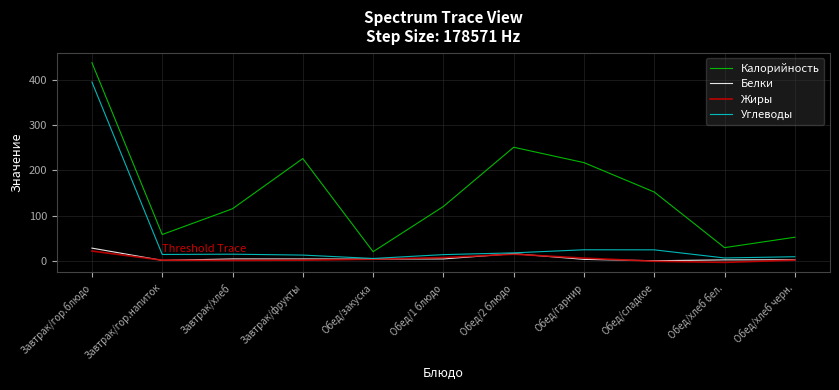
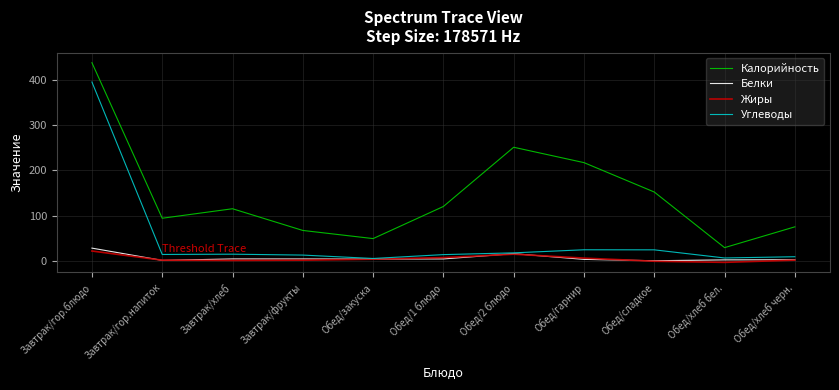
  {
    "Калорийность": {
      "Завтрак/гор.блюдо": 440,
-     "Завтрак/гор.напиток": 60,
+     "Завтрак/гор.напиток": 90,
      "Завтрак/хлеб": 120,
-     "Завтрак/фрукты": 230,
-     "Обед/закуска": 20,
+     "Завтрак/фрукты": 70,
+     "Обед/закуска": 50,
      "Обед/1 блюдо": 120,
      "Обед/2 блюдо": 250,
      "Обед/гарнир": 220,
      "Обед/сладкое": 150,
      "Обед/хлеб бел.": 30,
-     "Обед/хлеб черн.": 50
+     "Обед/хлеб черн.": 80
    },
    "Белки": {
      "Завтрак/гор.блюдо": 30
    },
    "Жиры": {
      "Завтрак/гор.блюдо": 20
    },
    "Углеводы": {
      "Завтрак/гор.блюдо": 400,
      "Завтрак/гор.напиток": 10,
      "Завтрак/хлеб": 10,
      "Завтрак/фрукты": 10,
      "Обед/1 блюдо": 10,
      "Обед/гарнир": 20,
      "Обед/сладкое": 20,
      "Обед/хлеб черн.": 10
    }
  }
